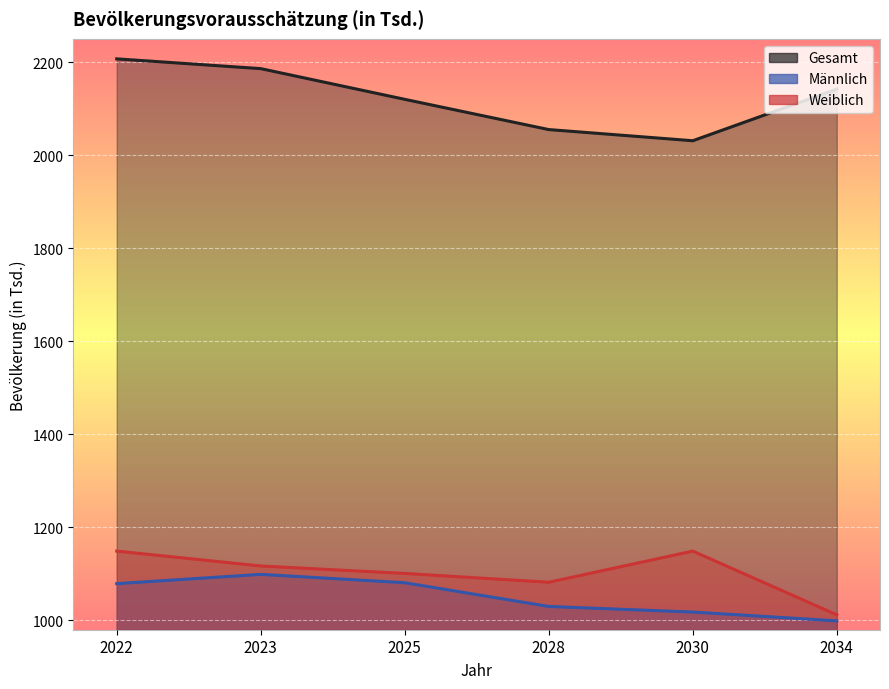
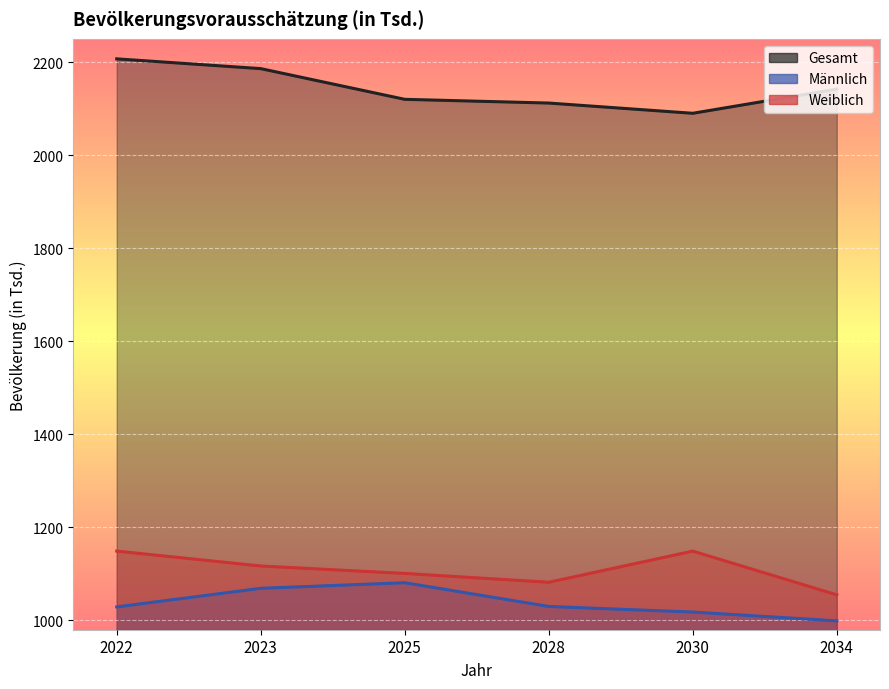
  {
    "Gesamt": {
      "2022": 2210,
      "2023": 2190,
      "2025": 2120,
-     "2028": 2060,
-     "2030": 2030
+     "2028": 2110,
+     "2030": 2090
    },
    "Männlich": {
-     "2022": 1080,
-     "2023": 1100,
+     "2022": 1030,
+     "2023": 1070,
      "2025": 1080,
      "2028": 1030,
      "2030": 1020,
      "2034": 1000
    },
    "Weiblich": {
      "2022": 1150,
      "2023": 1120,
      "2025": 1100,
      "2028": 1080,
      "2030": 1150,
-     "2034": 1010
+     "2034": 1060
    }
  }
